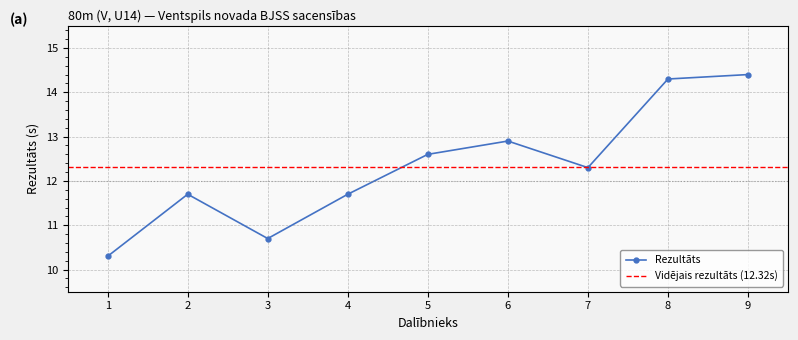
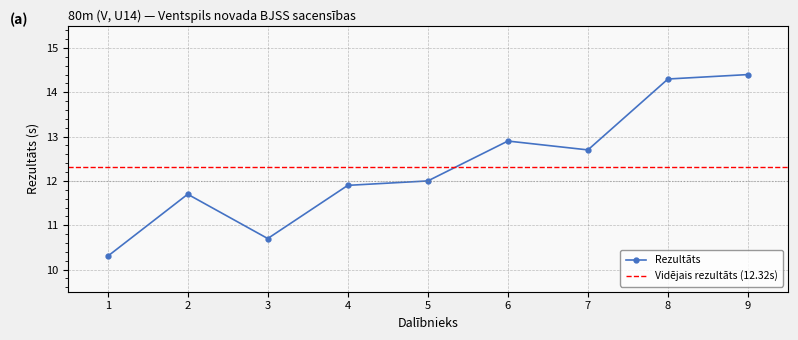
  {
    "1": 10.3,
    "2": 11.7,
    "3": 10.7,
-   "4": 11.7,
-   "5": 12.6,
+   "4": 11.9,
+   "5": 12.0,
    "6": 12.9,
-   "7": 12.3,
+   "7": 12.7,
    "8": 14.3,
    "9": 14.4
  }
